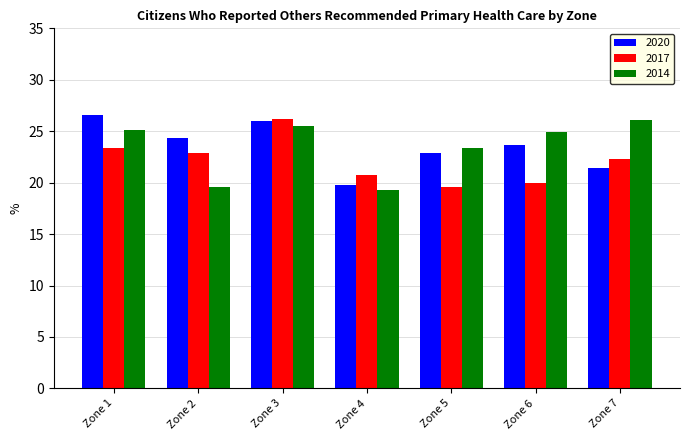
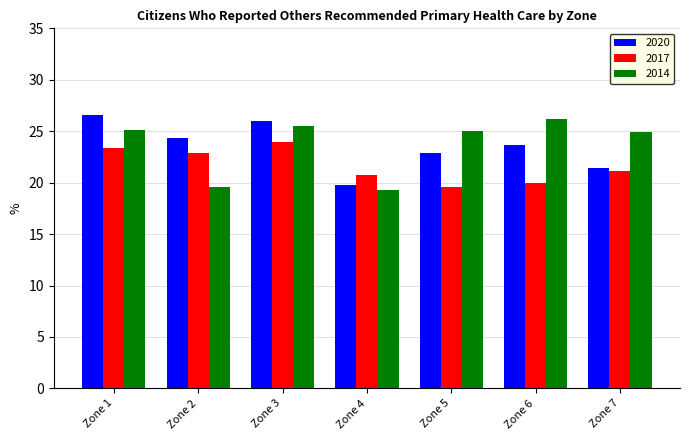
  {
    "2020": {
      "Zone 1": 26.6,
      "Zone 2": 24.4,
      "Zone 3": 26.0,
      "Zone 4": 19.7,
      "Zone 5": 22.9,
      "Zone 6": 23.6,
      "Zone 7": 21.4
    },
    "2017": {
      "Zone 1": 23.3,
      "Zone 2": 22.9,
-     "Zone 3": 26.2,
+     "Zone 3": 23.9,
      "Zone 4": 20.7,
      "Zone 5": 19.5,
      "Zone 6": 19.9,
-     "Zone 7": 22.3
+     "Zone 7": 21.1
    },
    "2014": {
      "Zone 1": 25.1,
      "Zone 2": 19.6,
      "Zone 3": 25.5,
      "Zone 4": 19.3,
-     "Zone 5": 23.4,
-     "Zone 6": 24.9,
-     "Zone 7": 26.1
+     "Zone 5": 25.0,
+     "Zone 6": 26.2,
+     "Zone 7": 24.9
    }
  }
